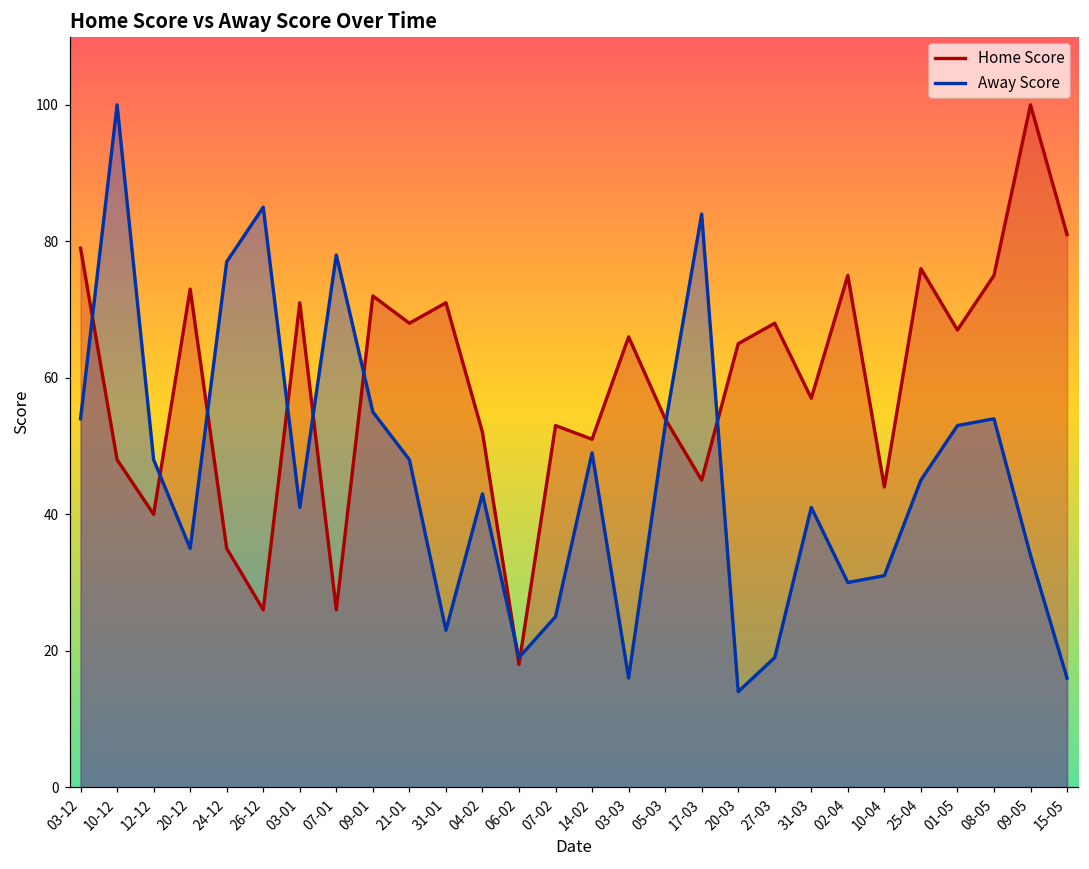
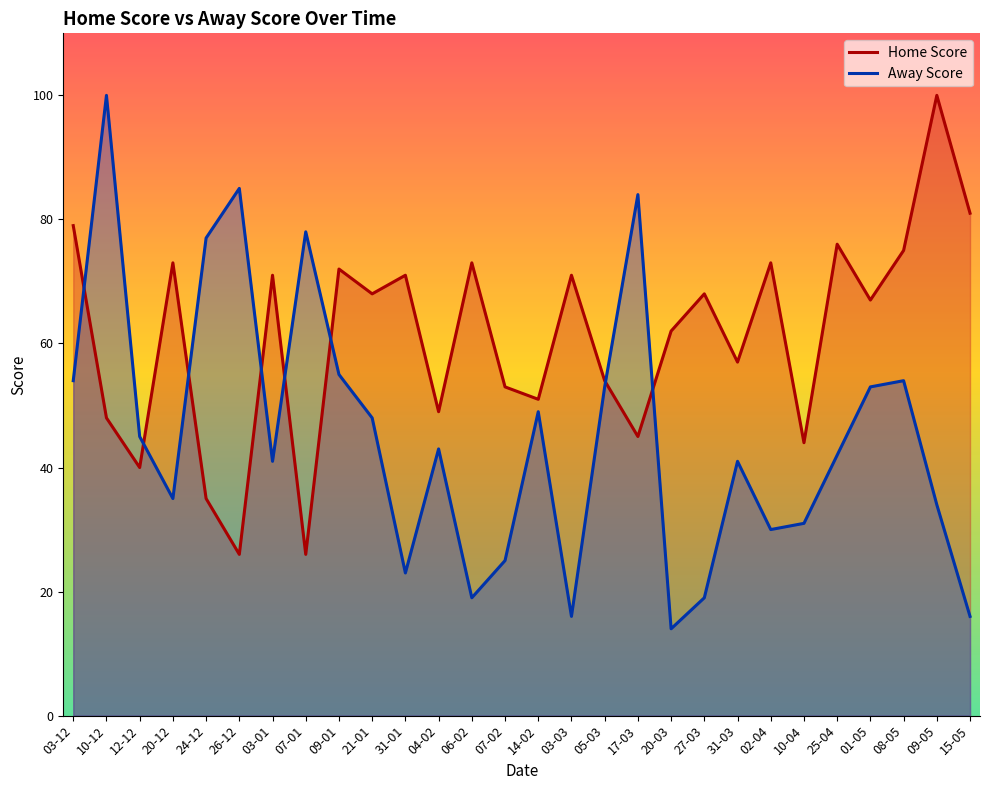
  {
    "Home Score": {
      "03-12": 79,
      "10-12": 48,
      "12-12": 40,
      "20-12": 73,
      "24-12": 35,
      "26-12": 26,
      "03-01": 71,
      "07-01": 26,
      "09-01": 72,
      "21-01": 68,
      "31-01": 71,
-     "04-02": 52,
-     "06-02": 18,
+     "04-02": 49,
+     "06-02": 73,
      "07-02": 53,
      "14-02": 51,
-     "03-03": 66,
+     "03-03": 71,
      "05-03": 54,
      "17-03": 45,
-     "20-03": 65,
+     "20-03": 62,
      "27-03": 68,
      "31-03": 57,
-     "02-04": 75,
+     "02-04": 73,
      "10-04": 44,
      "25-04": 76,
      "01-05": 67,
      "08-05": 75,
      "09-05": 100,
      "15-05": 81
    },
    "Away Score": {
      "03-12": 54,
      "10-12": 100,
-     "12-12": 48,
+     "12-12": 45,
      "20-12": 35,
      "24-12": 77,
      "26-12": 85,
      "03-01": 41,
      "07-01": 78,
      "09-01": 55,
      "21-01": 48,
      "31-01": 23,
      "04-02": 43,
      "06-02": 19,
      "07-02": 25,
      "14-02": 49,
      "03-03": 16,
      "05-03": 53,
      "17-03": 84,
      "20-03": 14,
      "27-03": 19,
      "31-03": 41,
      "02-04": 30,
      "10-04": 31,
-     "25-04": 45,
+     "25-04": 42,
      "01-05": 53,
      "08-05": 54,
      "09-05": 34,
      "15-05": 16
    }
  }
